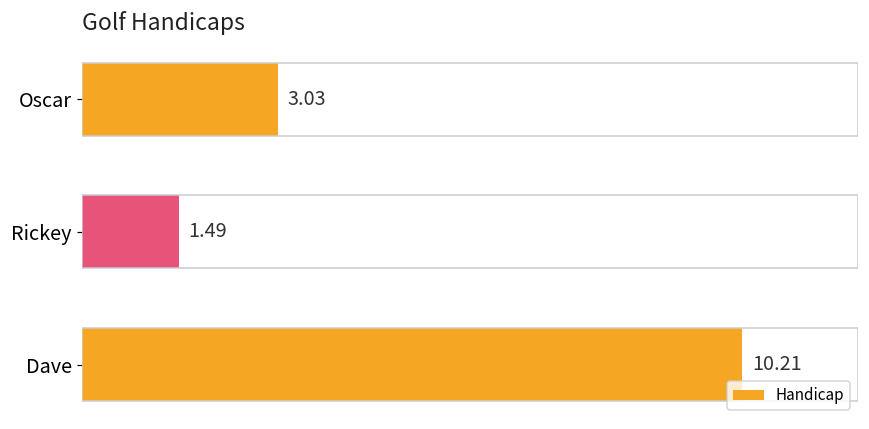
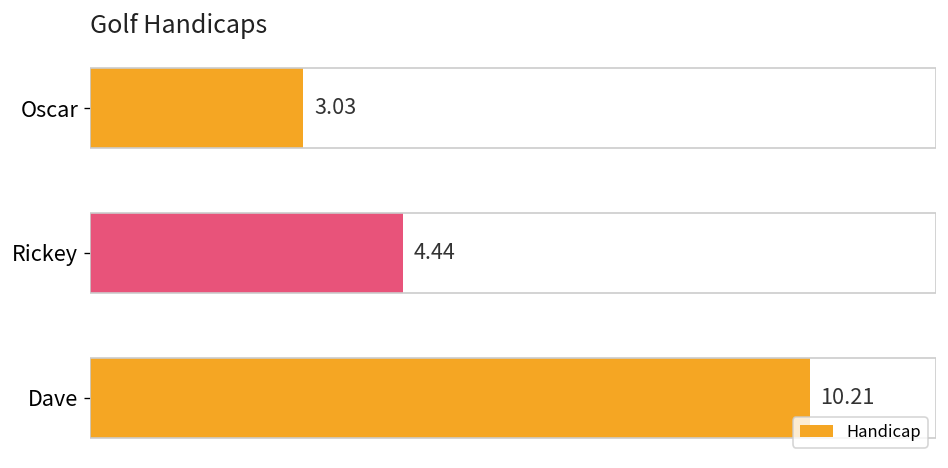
  {
    "Oscar": 3.03,
-   "Rickey": 1.49,
+   "Rickey": 4.44,
    "Dave": 10.21
  }
